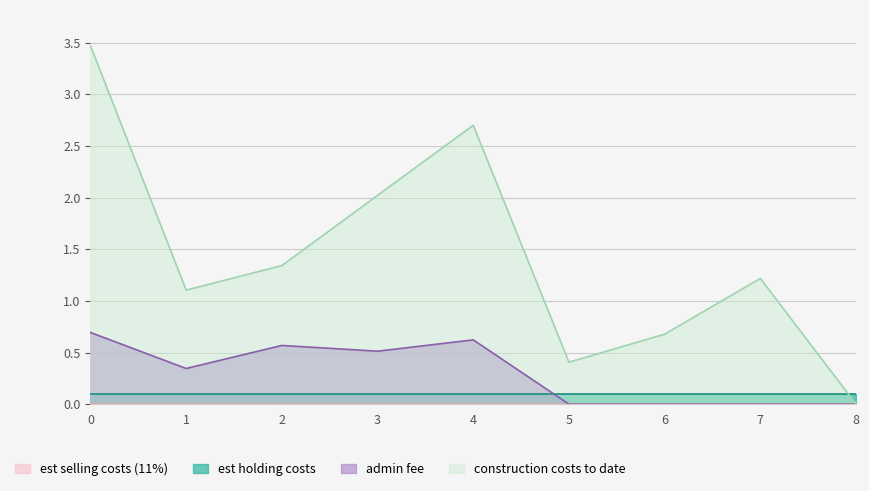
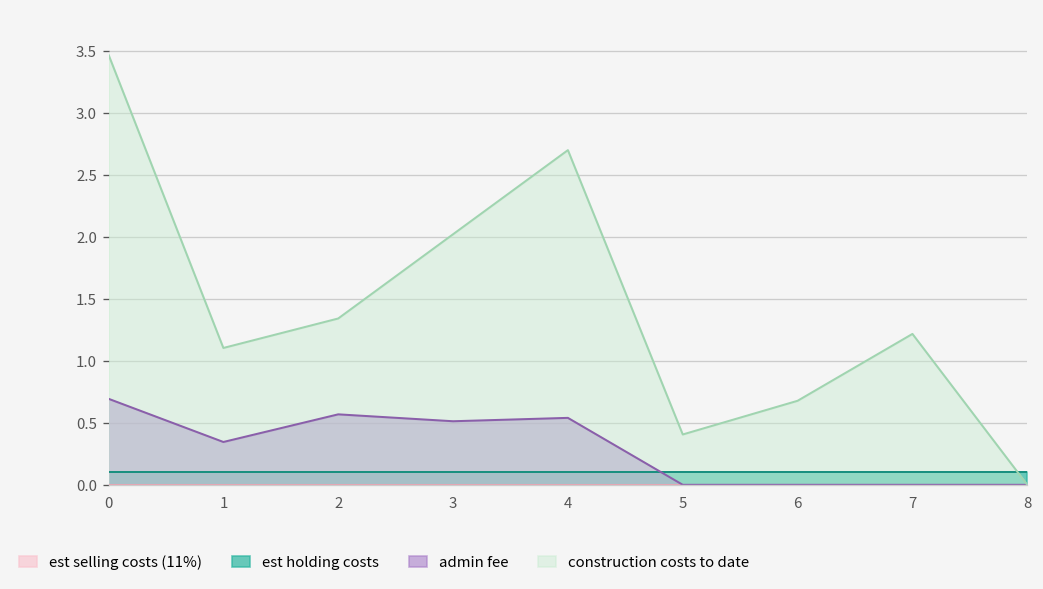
  {
    "est holding costs": {
      "0": 0.10,
      "1": 0.10,
      "2": 0.10,
      "3": 0.10,
      "4": 0.10,
      "5": 0.10,
      "6": 0.10,
      "7": 0.10,
      "8": 0.10
    },
    "admin fee": {
      "0": 0.69,
      "1": 0.35,
      "2": 0.57,
      "3": 0.51,
-     "4": 0.62
+     "4": 0.54
    }
  }
